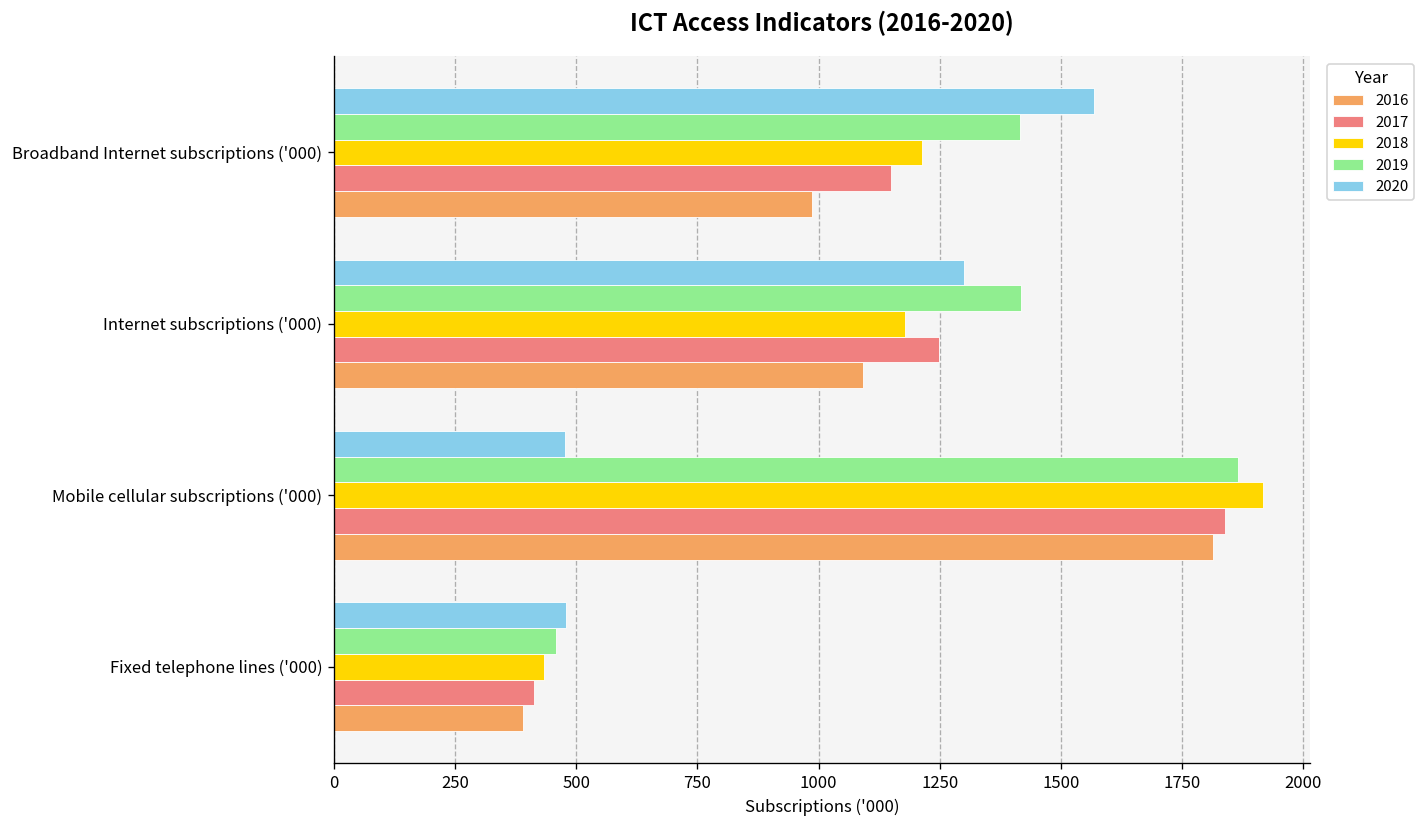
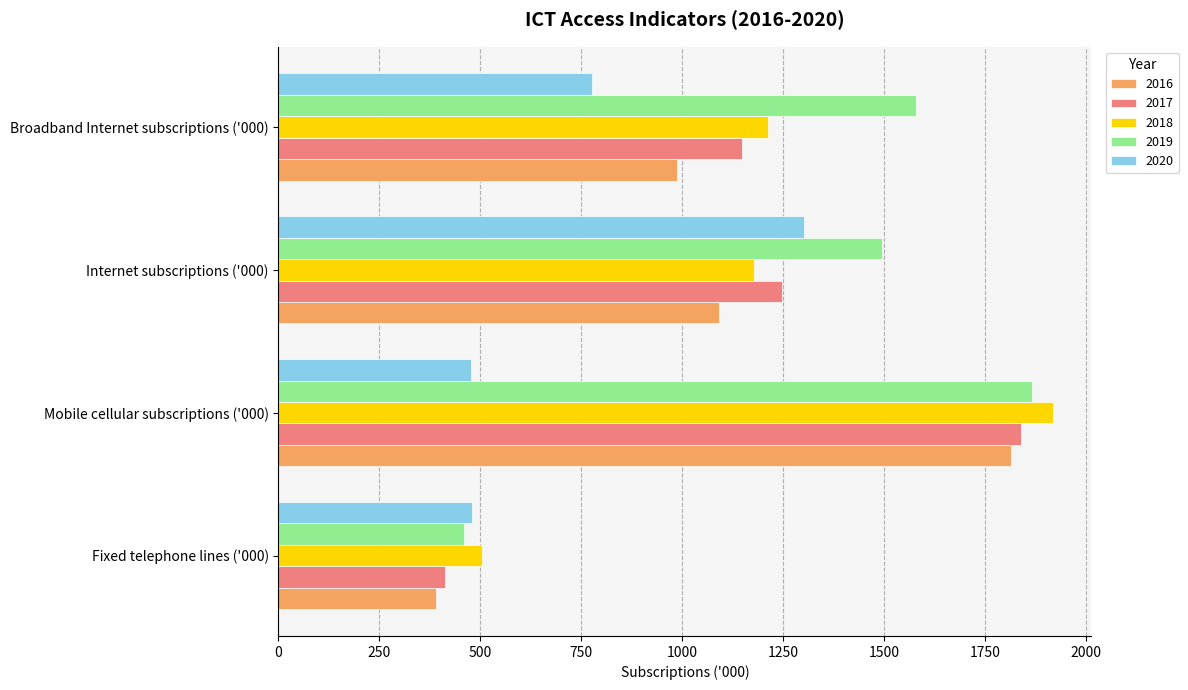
  {
    "2018": {
      "Broadband Internet subscriptions ('000)": 1210,
      "Internet subscriptions ('000)": 1180,
      "Mobile cellular subscriptions ('000)": 1920,
-     "Fixed telephone lines ('000)": 430
+     "Fixed telephone lines ('000)": 500
    },
    "2019": {
-     "Broadband Internet subscriptions ('000)": 1420,
-     "Internet subscriptions ('000)": 1420,
+     "Broadband Internet subscriptions ('000)": 1580,
+     "Internet subscriptions ('000)": 1500,
      "Mobile cellular subscriptions ('000)": 1870,
      "Fixed telephone lines ('000)": 460
    },
    "2020": {
-     "Broadband Internet subscriptions ('000)": 1570,
+     "Broadband Internet subscriptions ('000)": 780,
      "Internet subscriptions ('000)": 1300,
      "Mobile cellular subscriptions ('000)": 480,
      "Fixed telephone lines ('000)": 480
    }
  }
